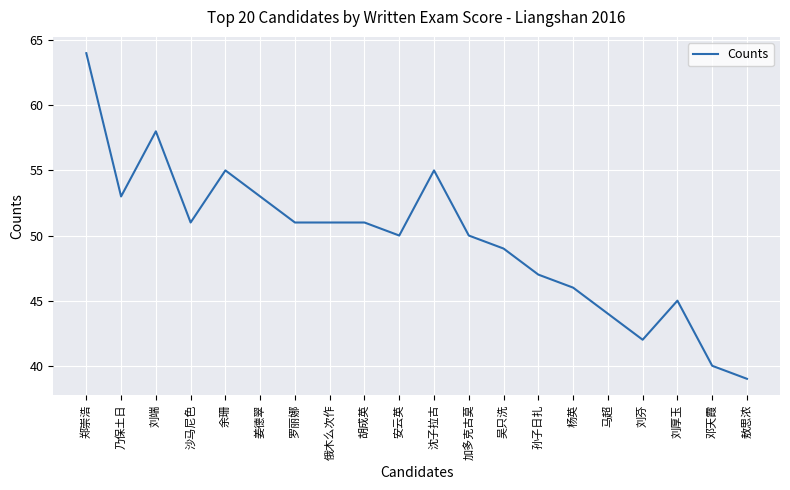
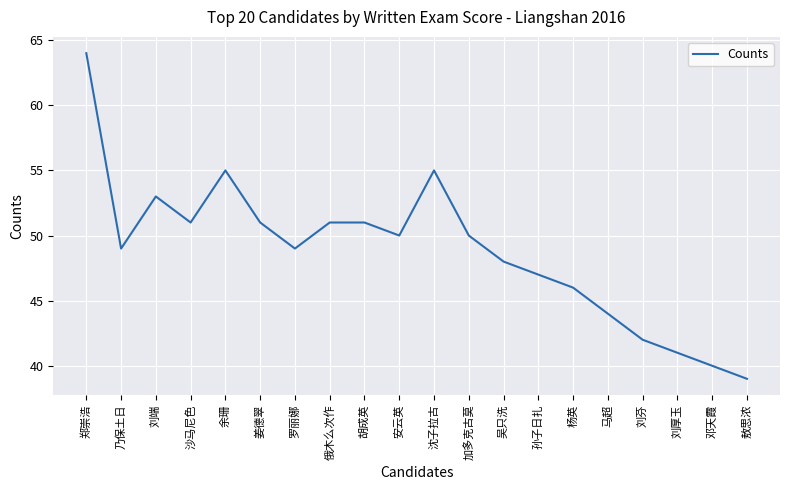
  {
    "郑崇浩": 64,
-   "乃保土日": 53,
-   "刘端": 58,
+   "乃保土日": 49,
+   "刘端": 53,
    "沙马尼色": 51,
    "余珊": 55,
-   "姜德翠": 53,
-   "罗丽娜": 51,
+   "姜德翠": 51,
+   "罗丽娜": 49,
    "俄木么次作": 51,
    "胡成英": 51,
    "安云英": 50,
    "沈子拉古": 55,
    "加多克古莫": 50,
-   "吴只洗": 49,
+   "吴只洗": 48,
    "孙子日扎": 47,
    "杨英": 46,
    "马超": 44,
    "刘芬": 42,
-   "刘厚玉": 45,
+   "刘厚玉": 41,
    "邓天霞": 40,
    "敖思浓": 39
  }
